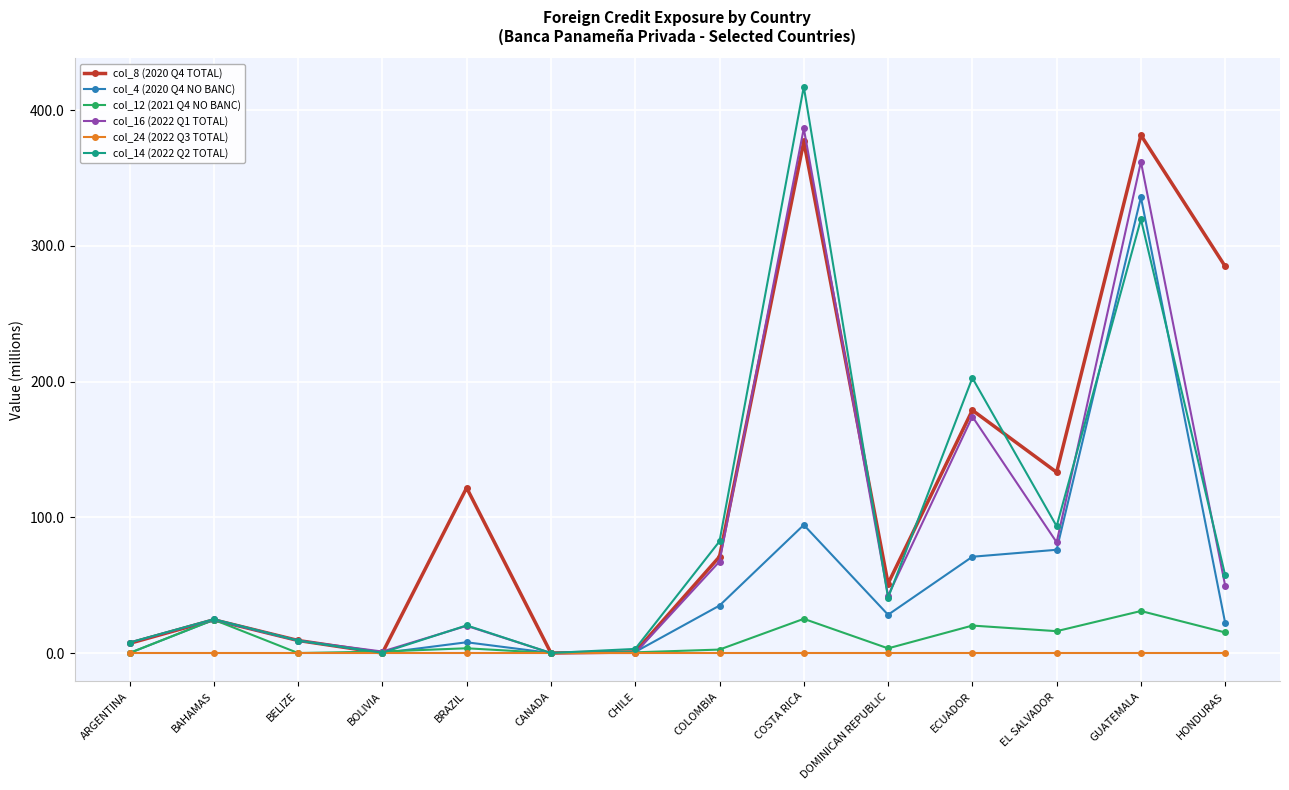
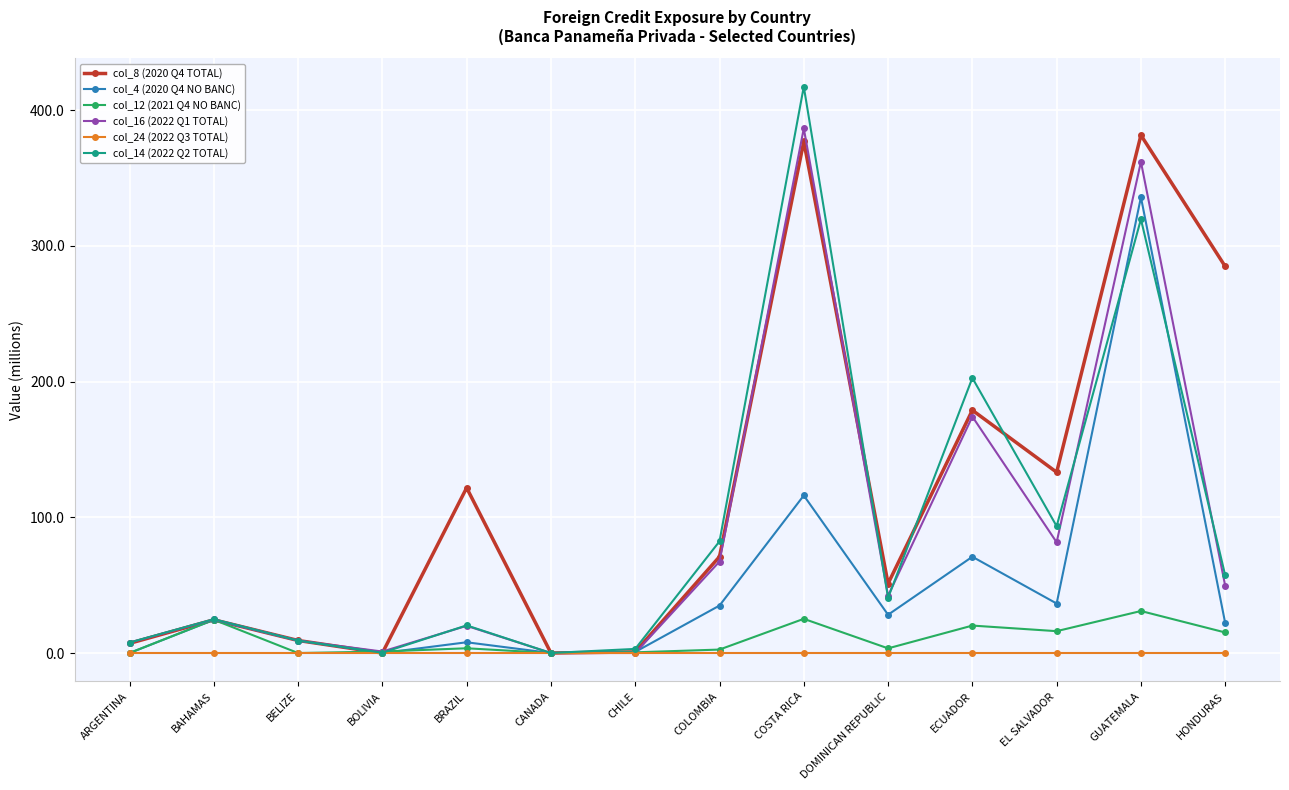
  {
    "col_8 (2020 Q4 TOTAL)": {
      "BRAZIL": 122,
      "COLOMBIA": 71,
      "COSTA RICA": 377,
      "DOMINICAN REPUBLIC": 51,
      "ECUADOR": 179,
      "EL SALVADOR": 133,
      "GUATEMALA": 382,
      "HONDURAS": 285
    },
    "col_4 (2020 Q4 NO BANC)": {
      "BRAZIL": 8,
      "COLOMBIA": 35,
-     "COSTA RICA": 94,
+     "COSTA RICA": 116,
      "DOMINICAN REPUBLIC": 28,
      "ECUADOR": 71,
-     "EL SALVADOR": 76,
+     "EL SALVADOR": 36,
      "GUATEMALA": 336,
      "HONDURAS": 22
    },
    "col_16 (2022 Q1 TOTAL)": {
      "COLOMBIA": 67,
      "COSTA RICA": 387,
      "ECUADOR": 174,
      "EL SALVADOR": 82,
      "GUATEMALA": 362,
      "HONDURAS": 50
    },
    "col_24 (2022 Q3 TOTAL)": {
      "BAHAMAS": 0,
      "BRAZIL": 0,
      "COLOMBIA": 0,
      "COSTA RICA": 0,
      "DOMINICAN REPUBLIC": 0,
      "ECUADOR": 0,
      "EL SALVADOR": 0,
      "GUATEMALA": 0,
      "HONDURAS": 0
    }
  }
